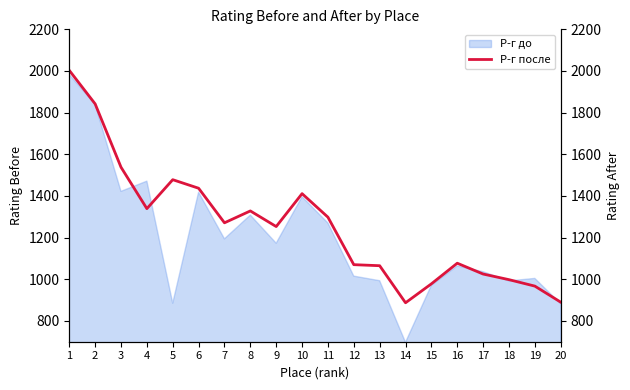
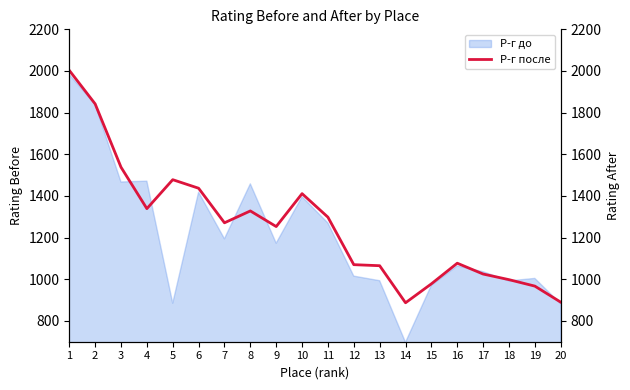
  {
    "Р-г после": {
      "1": 2000,
      "3": 1540,
      "4": 1340,
      "5": 1480,
      "6": 1440,
      "7": 1270,
      "8": 1330,
      "9": 1250,
      "10": 1410,
      "11": 1300,
      "12": 1070,
      "13": 1070,
      "14": 890,
      "16": 1080,
      "19": 970
    },
    "Р-г до": {
      "1": 1980,
-     "3": 1420,
+     "3": 1470,
      "4": 1470,
      "5": 890,
      "6": 1420,
      "7": 1190,
-     "8": 1310,
+     "8": 1460,
      "9": 1170,
      "10": 1400,
      "11": 1270,
      "12": 1020,
      "13": 990,
      "14": 700,
      "16": 1060,
      "19": 1000
    }
  }
